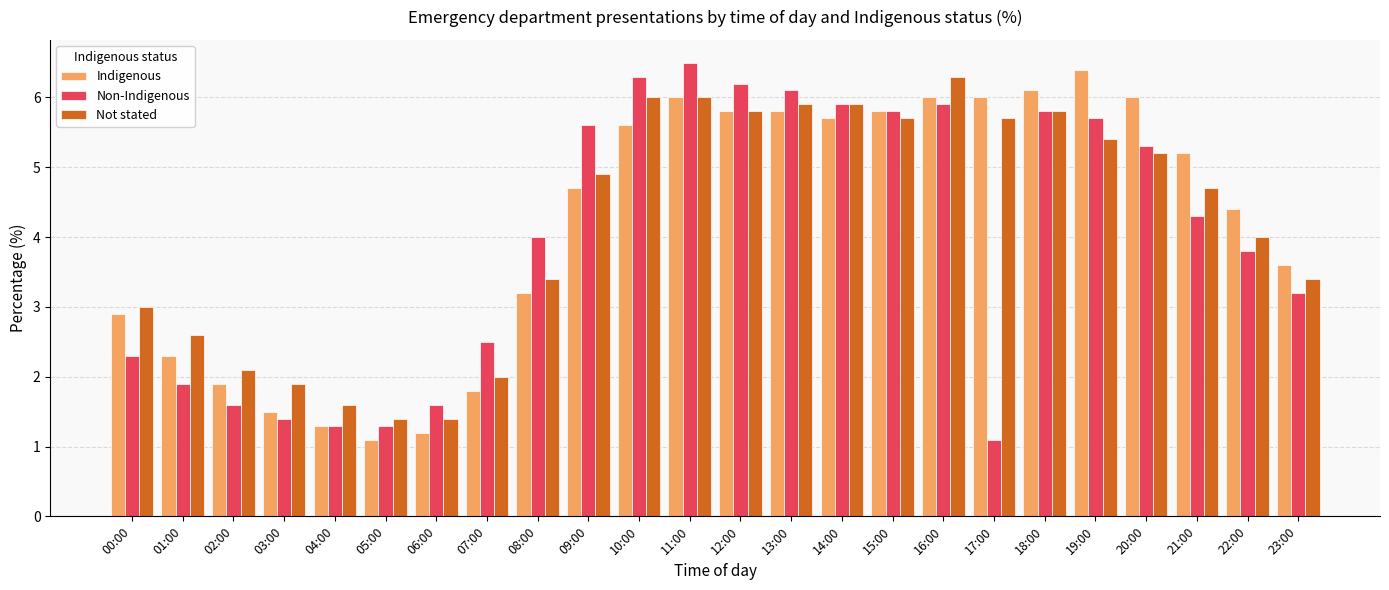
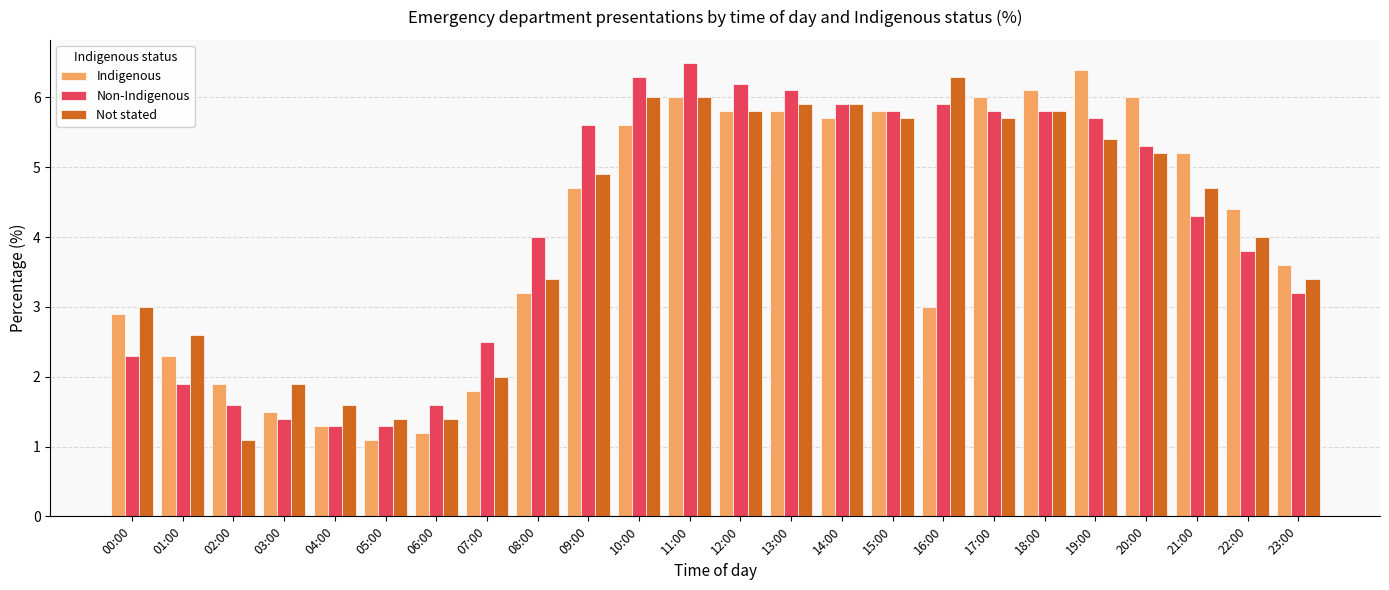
  {
    "Indigenous": {
      "00:00": 2.9,
      "01:00": 2.3,
      "02:00": 1.9,
      "03:00": 1.5,
      "04:00": 1.3,
      "05:00": 1.1,
      "06:00": 1.2,
      "07:00": 1.8,
      "08:00": 3.2,
      "09:00": 4.7,
      "10:00": 5.6,
      "11:00": 6,
      "12:00": 5.8,
      "13:00": 5.8,
      "14:00": 5.7,
      "15:00": 5.8,
-     "16:00": 6,
+     "16:00": 3,
      "17:00": 6,
      "18:00": 6.1,
      "19:00": 6.4,
      "20:00": 6,
      "21:00": 5.2,
      "22:00": 4.4,
      "23:00": 3.6
    },
    "Non-Indigenous": {
      "00:00": 2.3,
      "01:00": 1.9,
      "02:00": 1.6,
      "03:00": 1.4,
      "04:00": 1.3,
      "05:00": 1.3,
      "06:00": 1.6,
      "07:00": 2.5,
      "08:00": 4.0,
      "09:00": 5.6,
      "10:00": 6.3,
      "11:00": 6.5,
      "12:00": 6.2,
      "13:00": 6.1,
      "14:00": 5.9,
      "15:00": 5.8,
      "16:00": 5.9,
-     "17:00": 1.1,
+     "17:00": 5.8,
      "18:00": 5.8,
      "19:00": 5.7,
      "20:00": 5.3,
      "21:00": 4.3,
      "22:00": 3.8,
      "23:00": 3.2
    },
    "Not stated": {
      "00:00": 3.0,
      "01:00": 2.6,
-     "02:00": 2.1,
+     "02:00": 1.1,
      "03:00": 1.9,
      "04:00": 1.6,
      "05:00": 1.4,
      "06:00": 1.4,
      "07:00": 2.0,
      "08:00": 3.4,
      "09:00": 4.9,
      "10:00": 6.0,
      "11:00": 6.0,
      "12:00": 5.8,
      "13:00": 5.9,
      "14:00": 5.9,
      "15:00": 5.7,
      "16:00": 6.3,
      "17:00": 5.7,
      "18:00": 5.8,
      "19:00": 5.4,
      "20:00": 5.2,
      "21:00": 4.7,
      "22:00": 4.0,
      "23:00": 3.4
    }
  }
